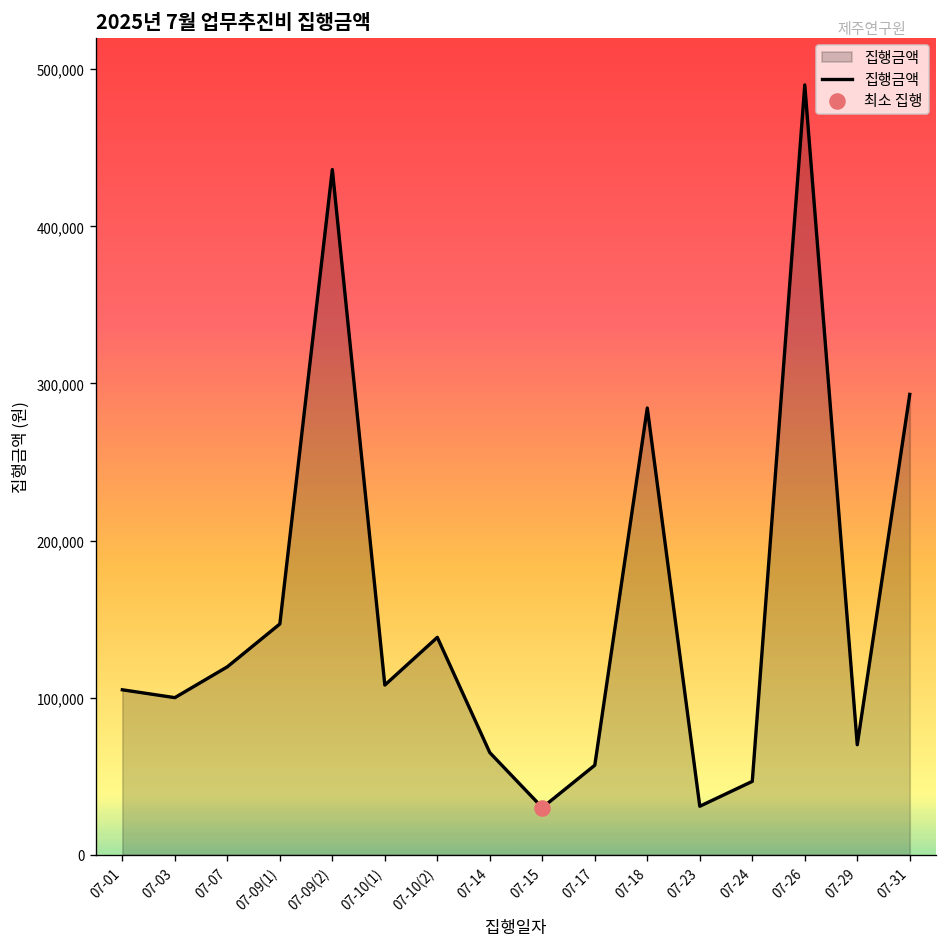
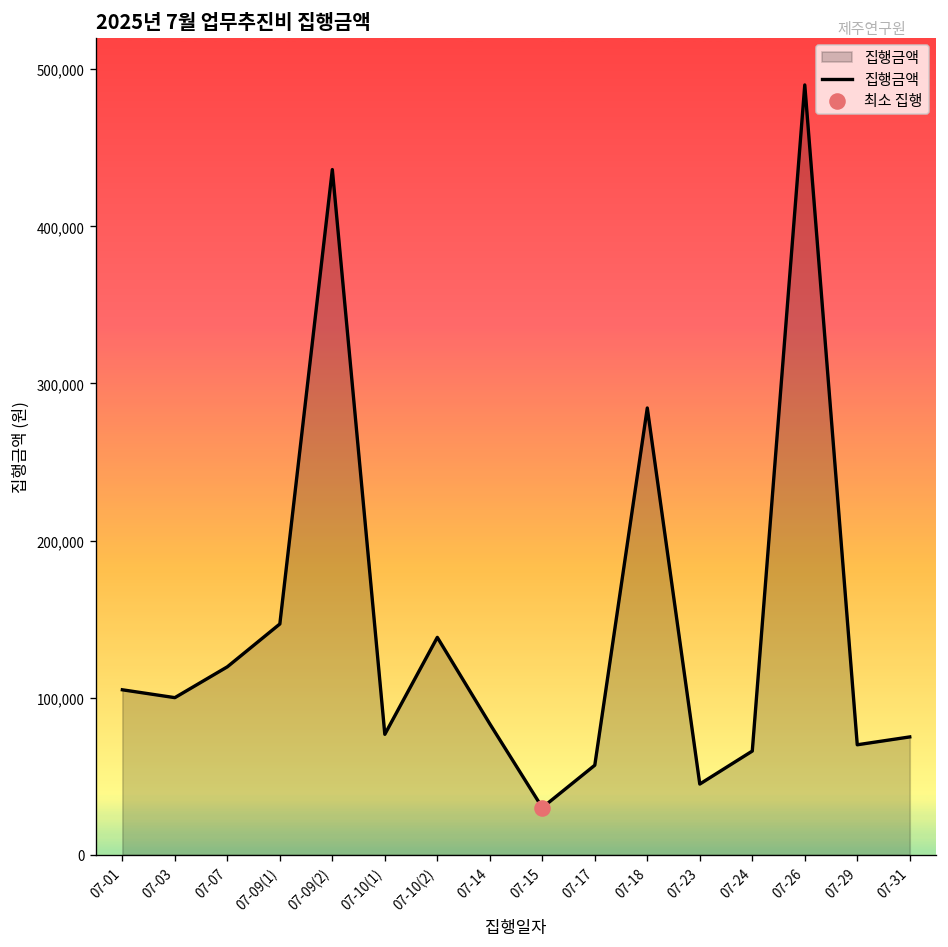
  {
    "집행금액": {
      "07-01": "105,000",
      "07-03": "100,000",
      "07-07": "120,000",
      "07-09(1)": "147,000",
      "07-09(2)": "436,000",
-     "07-10(1)": "108,000",
+     "07-10(1)": "77,000",
      "07-10(2)": "138,000",
-     "07-14": "65,000",
+     "07-14": "83,000",
      "07-17": "57,000",
      "07-18": "284,000",
-     "07-23": "31,000",
-     "07-24": "47,000",
+     "07-23": "45,000",
+     "07-24": "66,000",
      "07-26": "490,000",
      "07-29": "70,000",
-     "07-31": "293,000"
+     "07-31": "75,000"
    }
  }
